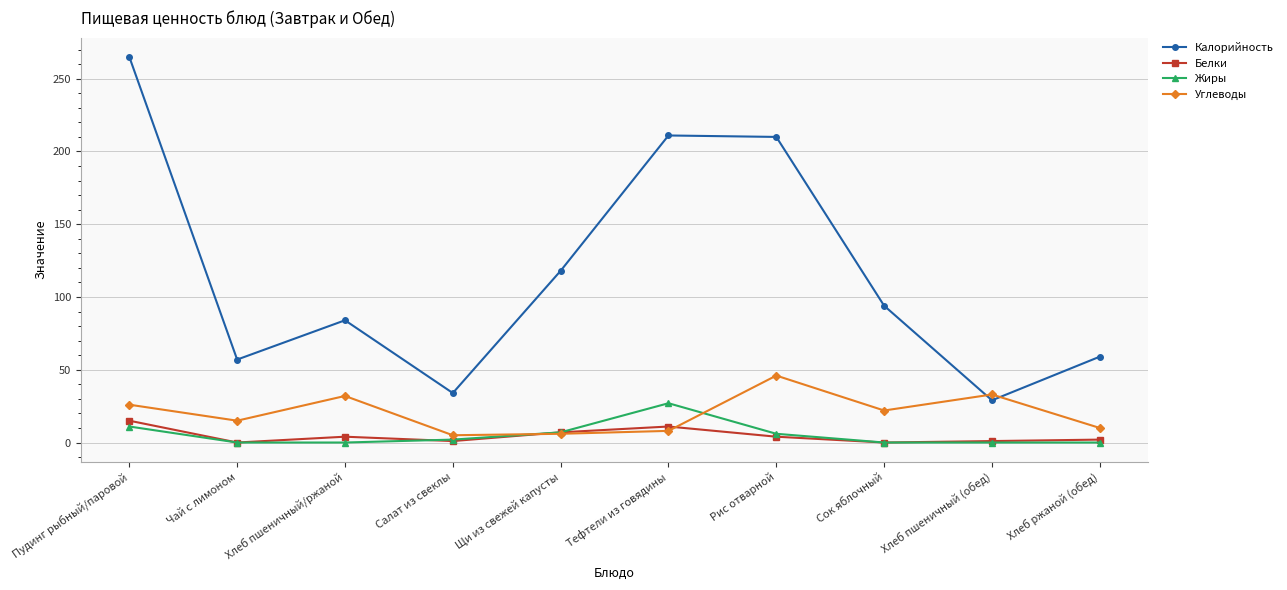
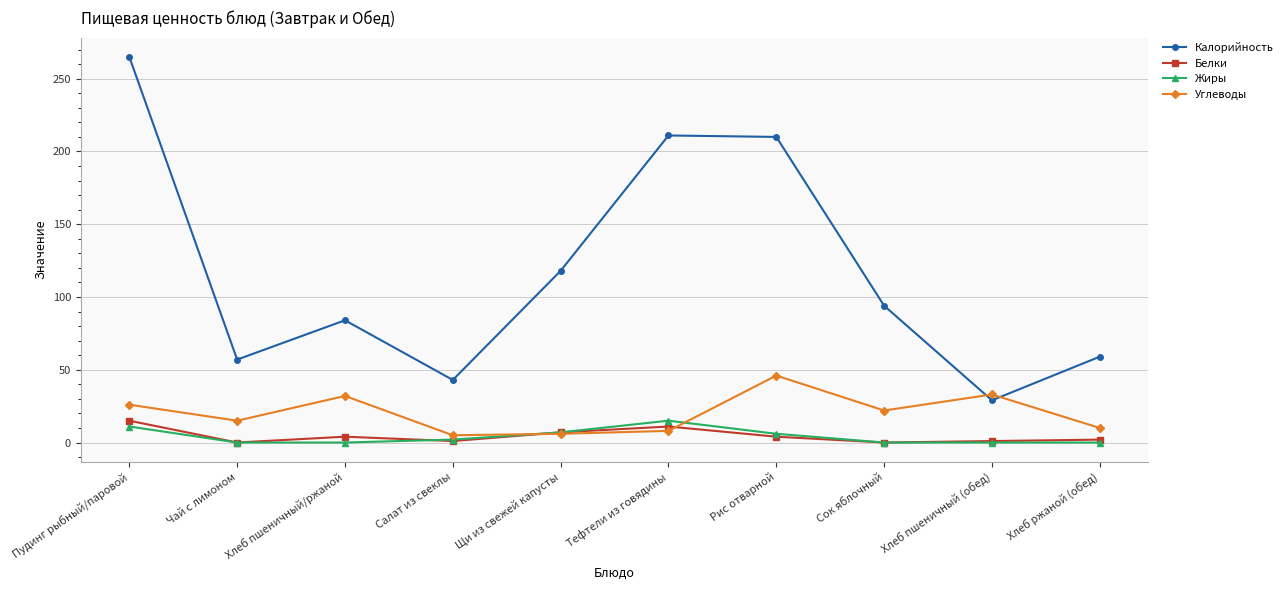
  {
    "Калорийность": {
      "Пудинг рыбный/паровой": 265,
      "Чай с лимоном": 57,
      "Хлеб пшеничный/ржаной": 84,
-     "Салат из свеклы": 34,
+     "Салат из свеклы": 43,
      "Щи из свежей капусты": 118,
      "Тефтели из говядины": 211,
      "Рис отварной": 210,
      "Сок яблочный": 94,
      "Хлеб пшеничный (обед)": 29,
      "Хлеб ржаной (обед)": 59
    },
    "Белки": {
      "Пудинг рыбный/паровой": 15,
      "Хлеб пшеничный/ржаной": 4,
      "Тефтели из говядины": 11,
      "Рис отварной": 4,
      "Хлеб ржаной (обед)": 2
    },
    "Жиры": {
      "Пудинг рыбный/паровой": 11,
      "Хлеб пшеничный/ржаной": 0,
-     "Тефтели из говядины": 27,
+     "Тефтели из говядины": 15,
      "Рис отварной": 6,
      "Хлеб ржаной (обед)": 0
    },
    "Углеводы": {
      "Пудинг рыбный/паровой": 26,
      "Чай с лимоном": 15,
      "Хлеб пшеничный/ржаной": 32,
      "Салат из свеклы": 5,
      "Тефтели из говядины": 8,
      "Рис отварной": 46,
      "Сок яблочный": 22,
      "Хлеб пшеничный (обед)": 33,
      "Хлеб ржаной (обед)": 10
    }
  }
